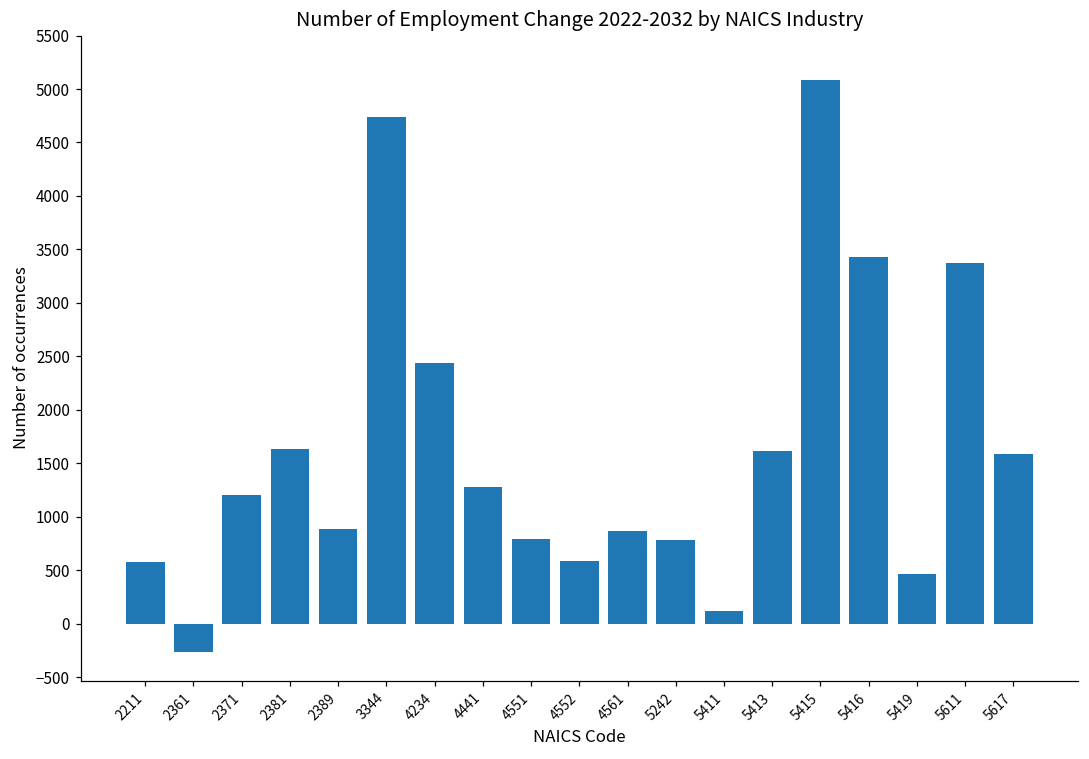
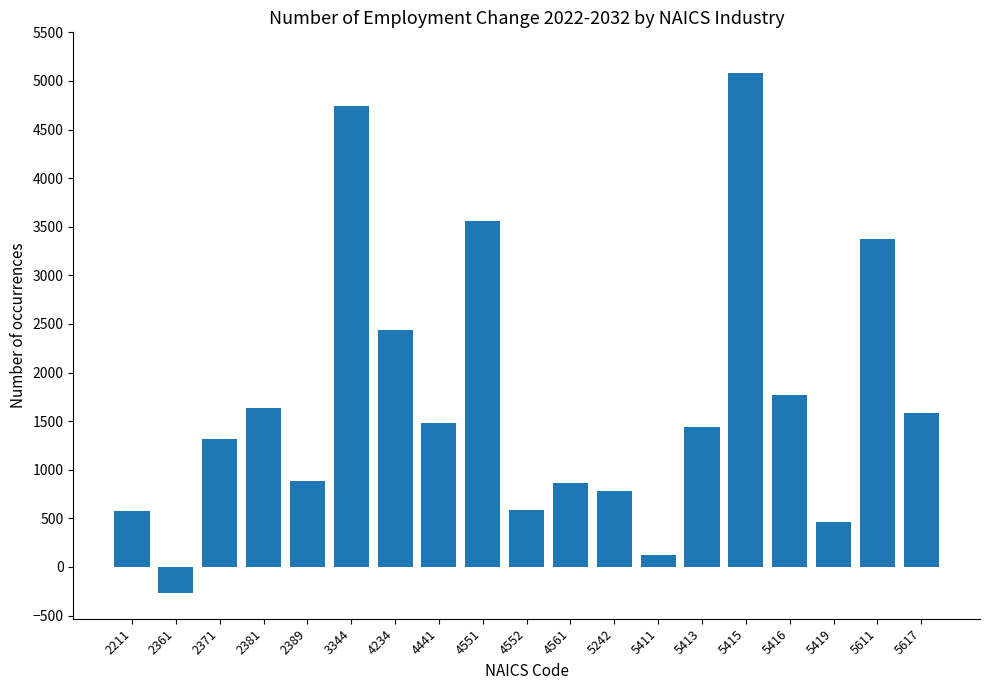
  {
    "2211": 600,
    "2361": -300,
-   "2371": 1200,
+   "2371": 1300,
    "2381": 1600,
    "2389": 900,
    "3344": 4700,
    "4234": 2400,
-   "4441": 1300,
-   "4551": 800,
+   "4441": 1500,
+   "4551": 3600,
    "4552": 600,
    "4561": 900,
    "5242": 800,
    "5411": 100,
-   "5413": 1600,
+   "5413": 1400,
    "5415": 5100,
-   "5416": 3400,
+   "5416": 1800,
    "5419": 500,
    "5611": 3400,
    "5617": 1600
  }
